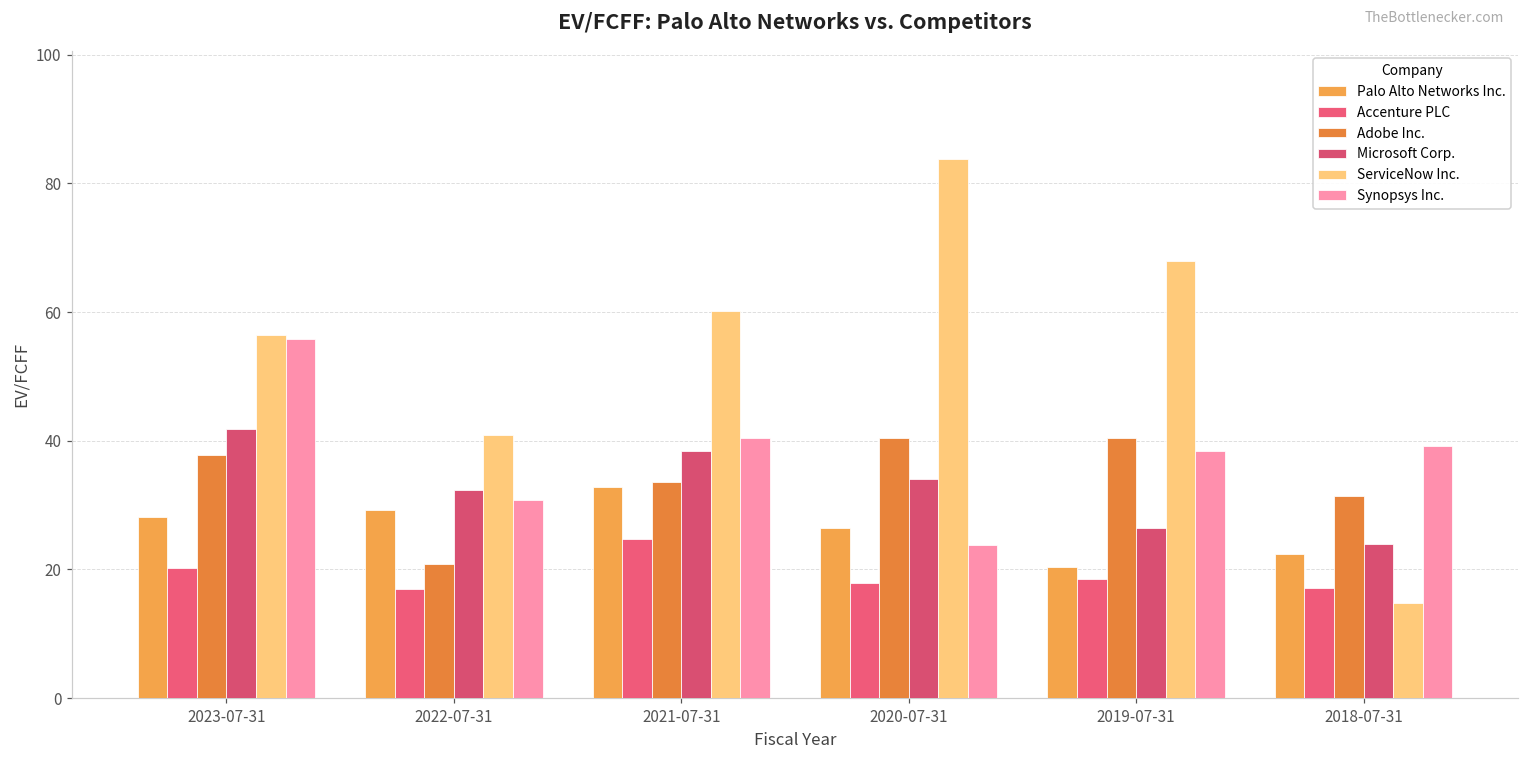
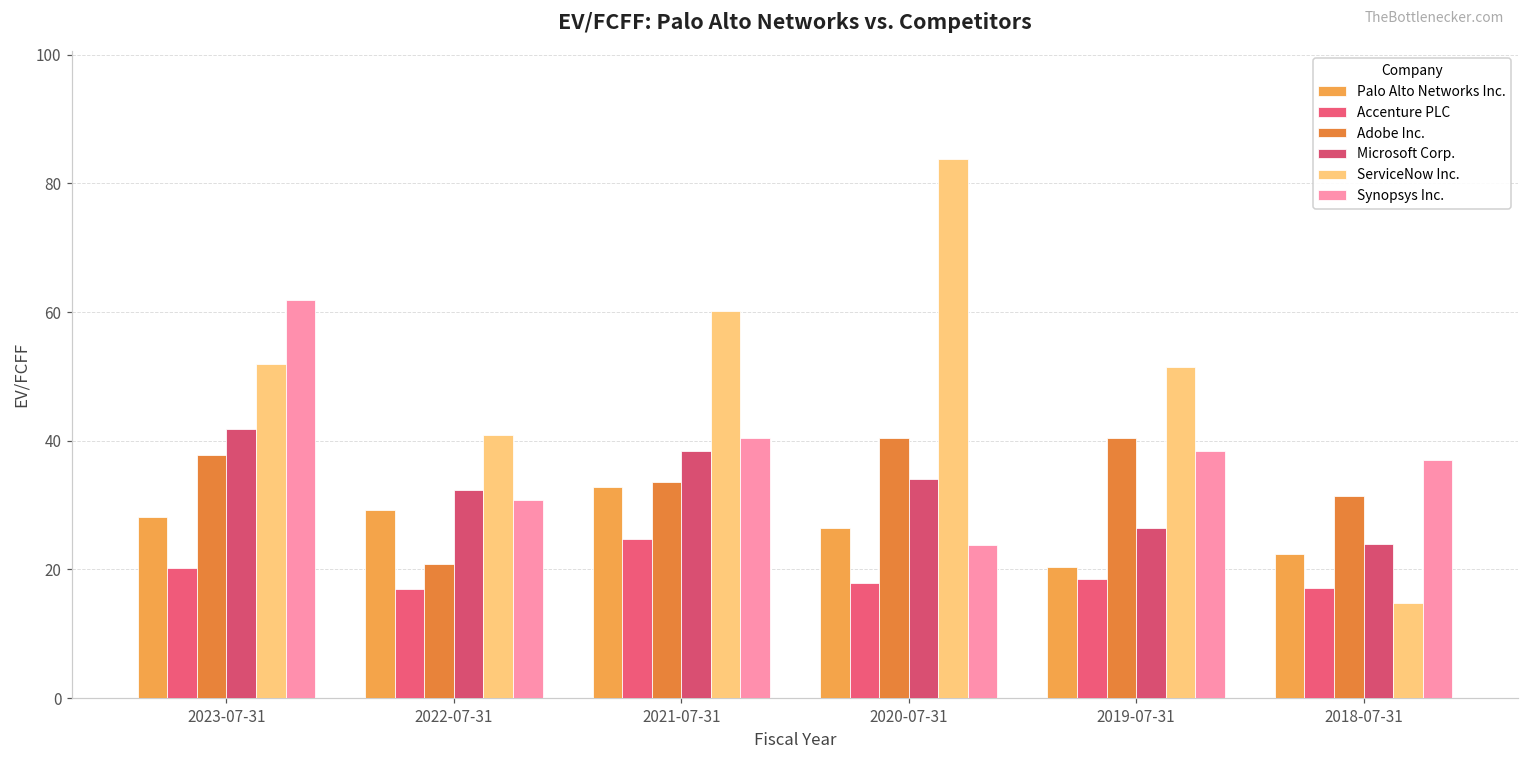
  {
    "ServiceNow Inc.": {
-     "2023-07-31": 56,
+     "2023-07-31": 52,
      "2022-07-31": 41,
      "2021-07-31": 60,
      "2020-07-31": 84,
-     "2019-07-31": 68,
+     "2019-07-31": 51,
      "2018-07-31": 15
    },
    "Synopsys Inc.": {
-     "2023-07-31": 56,
+     "2023-07-31": 62,
      "2022-07-31": 31,
      "2021-07-31": 40,
      "2020-07-31": 24,
      "2019-07-31": 38,
-     "2018-07-31": 39
+     "2018-07-31": 37
    }
  }
